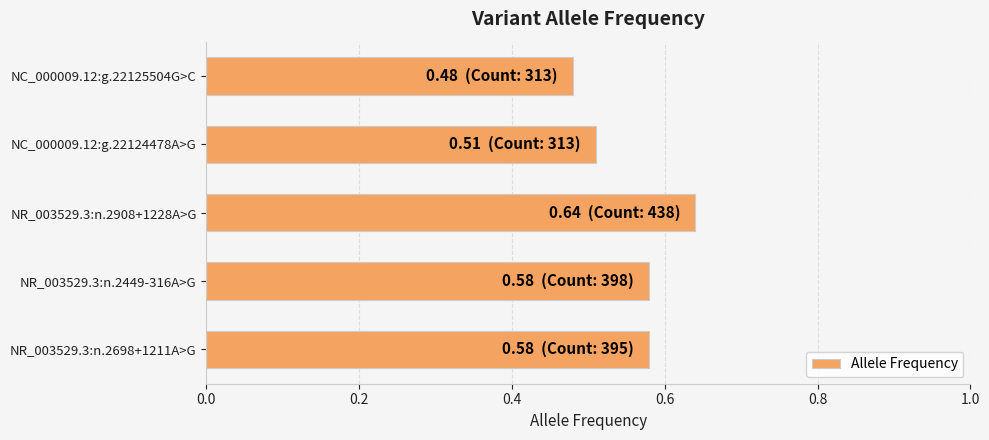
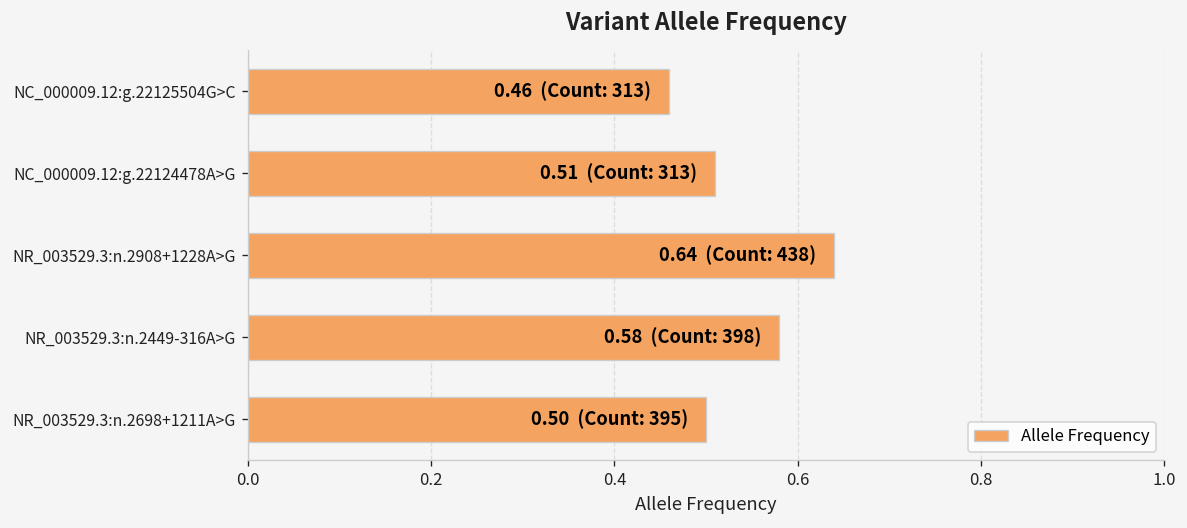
  {
-   "NC_000009.12:g.22125504G>C": 0.48,
+   "NC_000009.12:g.22125504G>C": 0.46,
    "NC_000009.12:g.22124478A>G": 0.51,
    "NR_003529.3:n.2908+1228A>G": 0.64,
    "NR_003529.3:n.2449-316A>G": 0.58,
-   "NR_003529.3:n.2698+1211A>G": 0.58
+   "NR_003529.3:n.2698+1211A>G": 0.50
  }
